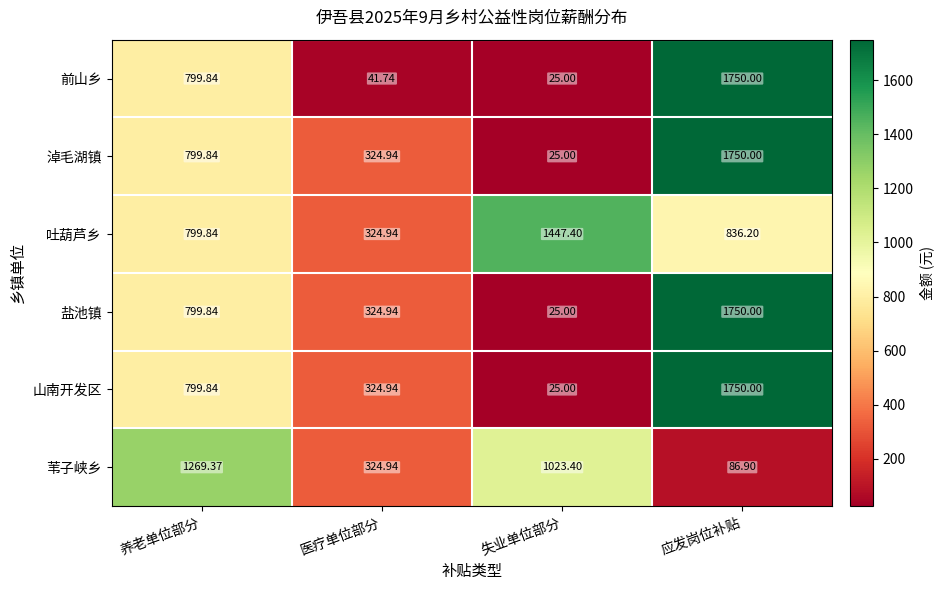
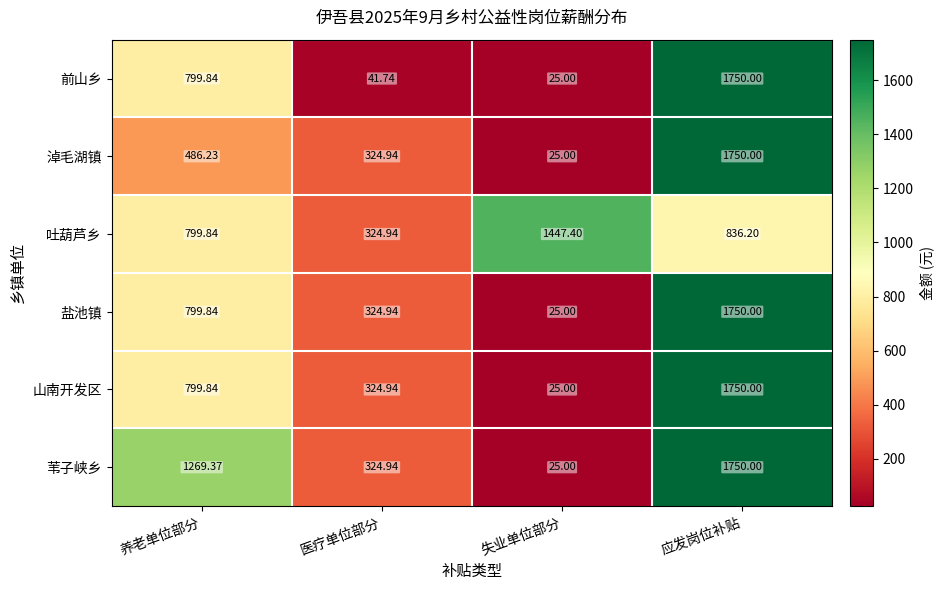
  {
    "淖毛湖镇": {
-     "养老单位部分": 799.84
+     "养老单位部分": 486.23
    },
    "苇子峡乡": {
-     "失业单位部分": 1023.40,
-     "应发岗位补贴": 86.90
+     "失业单位部分": 25.00,
+     "应发岗位补贴": 1750.00
    }
  }
